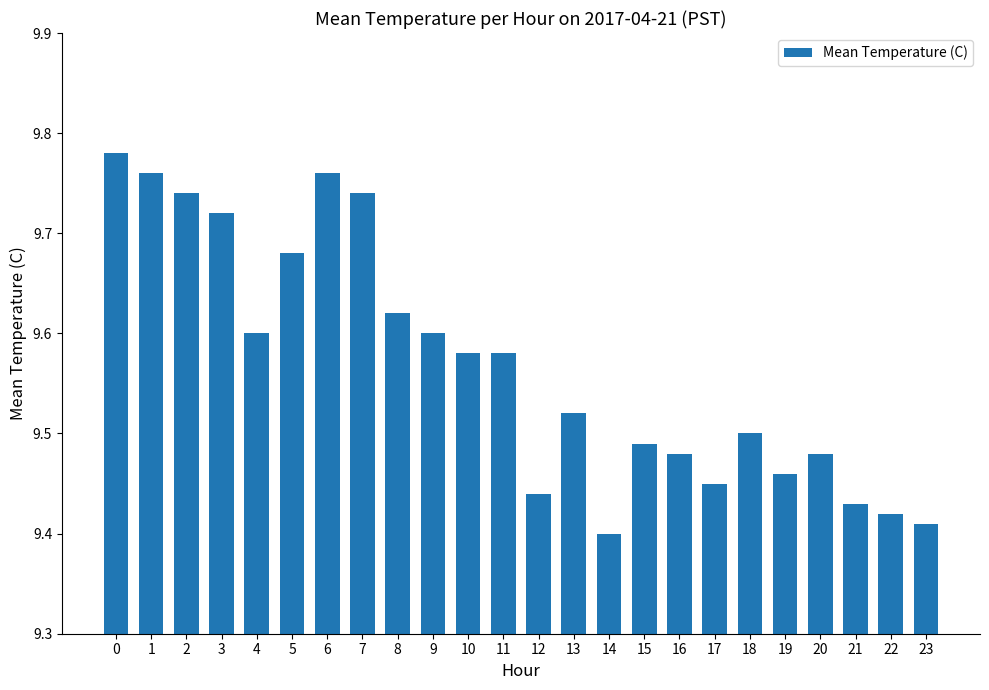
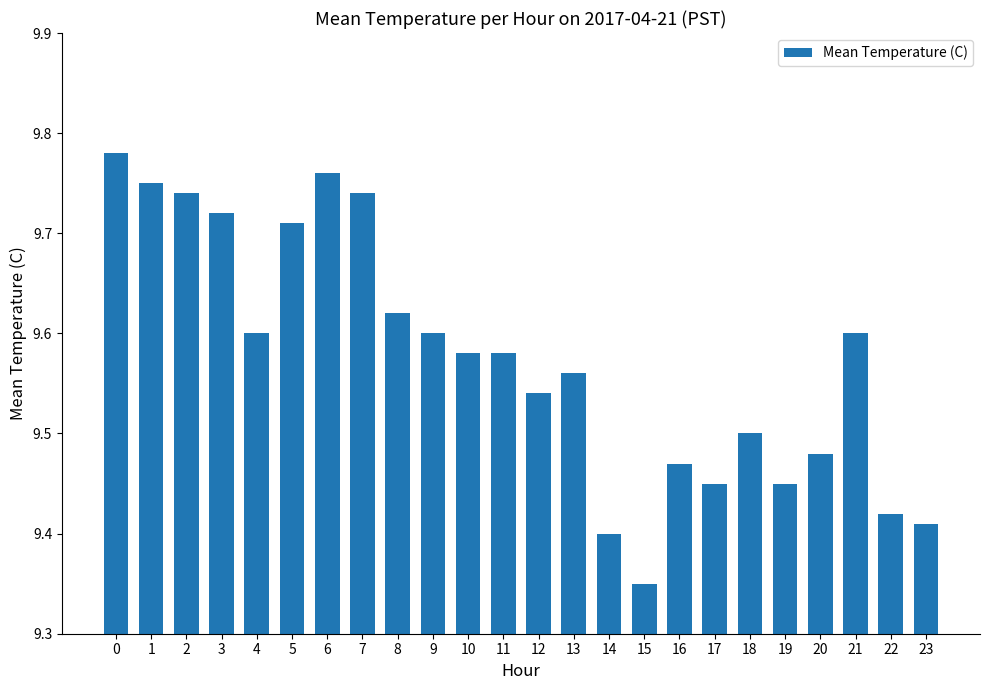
  {
    "0": 9.78,
-   "1": 9.76,
+   "1": 9.75,
    "2": 9.74,
    "3": 9.72,
    "4": 9.60,
-   "5": 9.68,
+   "5": 9.71,
    "6": 9.76,
    "7": 9.74,
    "8": 9.62,
    "9": 9.60,
    "10": 9.58,
    "11": 9.58,
-   "12": 9.44,
-   "13": 9.52,
+   "12": 9.54,
+   "13": 9.56,
    "14": 9.40,
-   "15": 9.49,
-   "16": 9.48,
+   "15": 9.35,
+   "16": 9.47,
    "17": 9.45,
    "18": 9.50,
-   "19": 9.46,
+   "19": 9.45,
    "20": 9.48,
-   "21": 9.43,
+   "21": 9.60,
    "22": 9.42,
    "23": 9.41
  }
